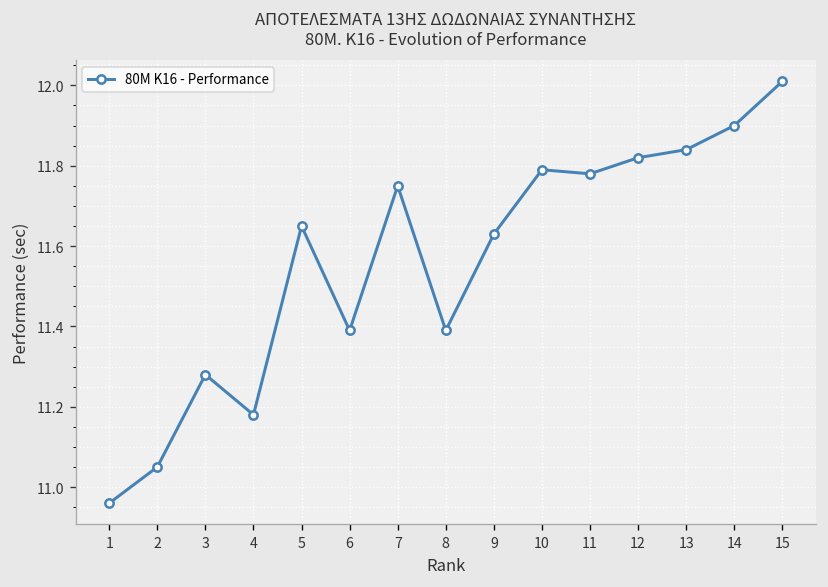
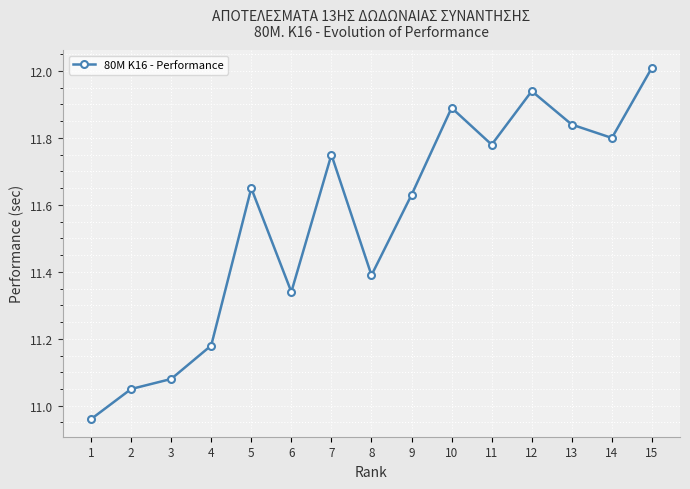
  {
    "1": 10.96,
    "2": 11.05,
-   "3": 11.28,
+   "3": 11.08,
    "4": 11.18,
    "5": 11.65,
-   "6": 11.39,
+   "6": 11.34,
    "7": 11.75,
    "8": 11.39,
    "9": 11.63,
-   "10": 11.79,
+   "10": 11.89,
    "11": 11.78,
-   "12": 11.82,
+   "12": 11.94,
    "13": 11.84,
-   "14": 11.9,
+   "14": 11.8,
    "15": 12.01
  }
